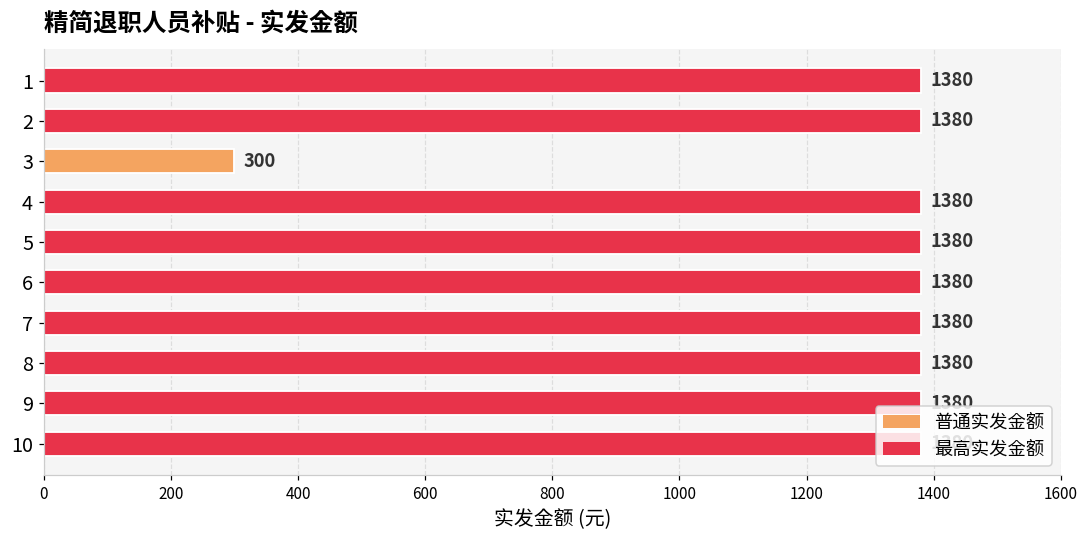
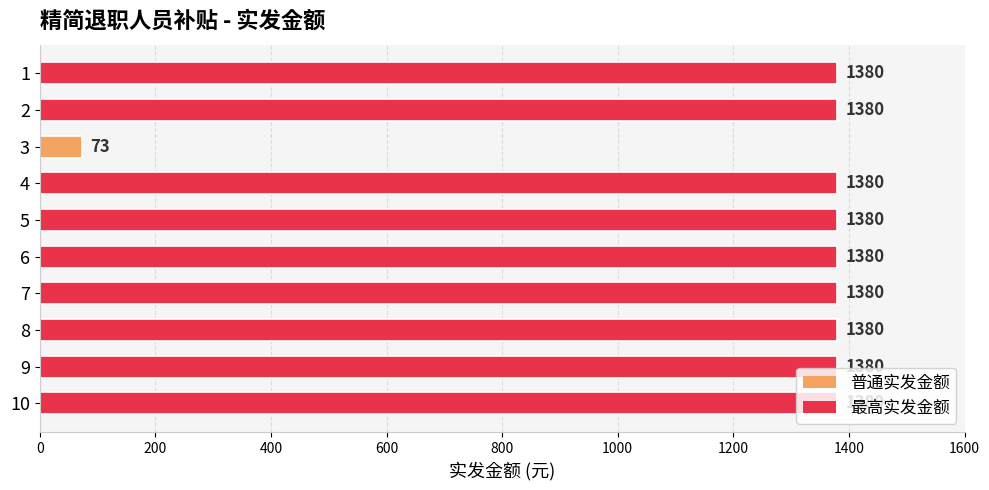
  {
    "1": 1380,
    "2": 1380,
-   "3": 300,
+   "3": 73,
    "4": 1380,
    "5": 1380,
    "6": 1380,
    "7": 1380,
    "8": 1380
  }
